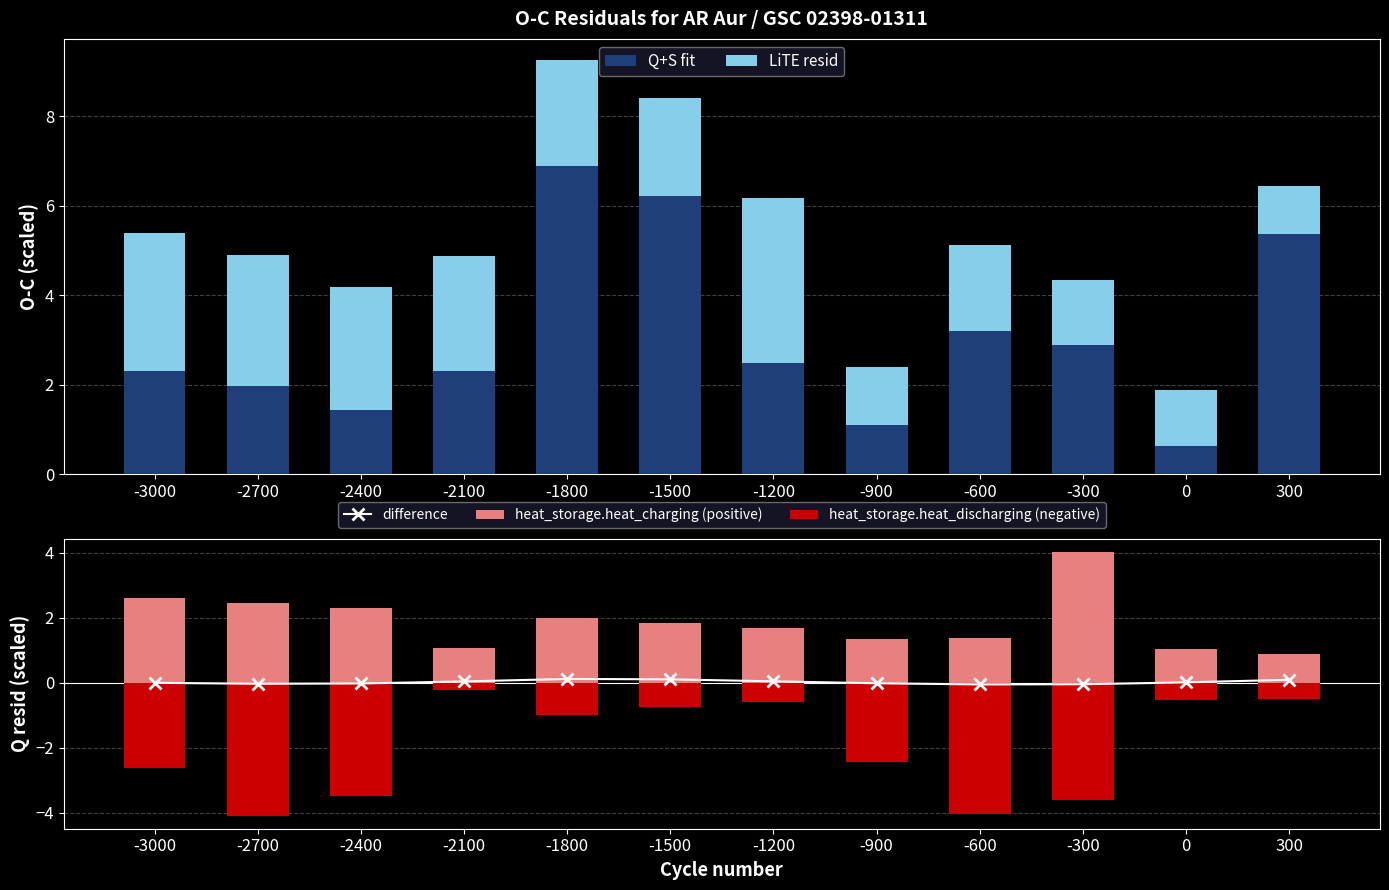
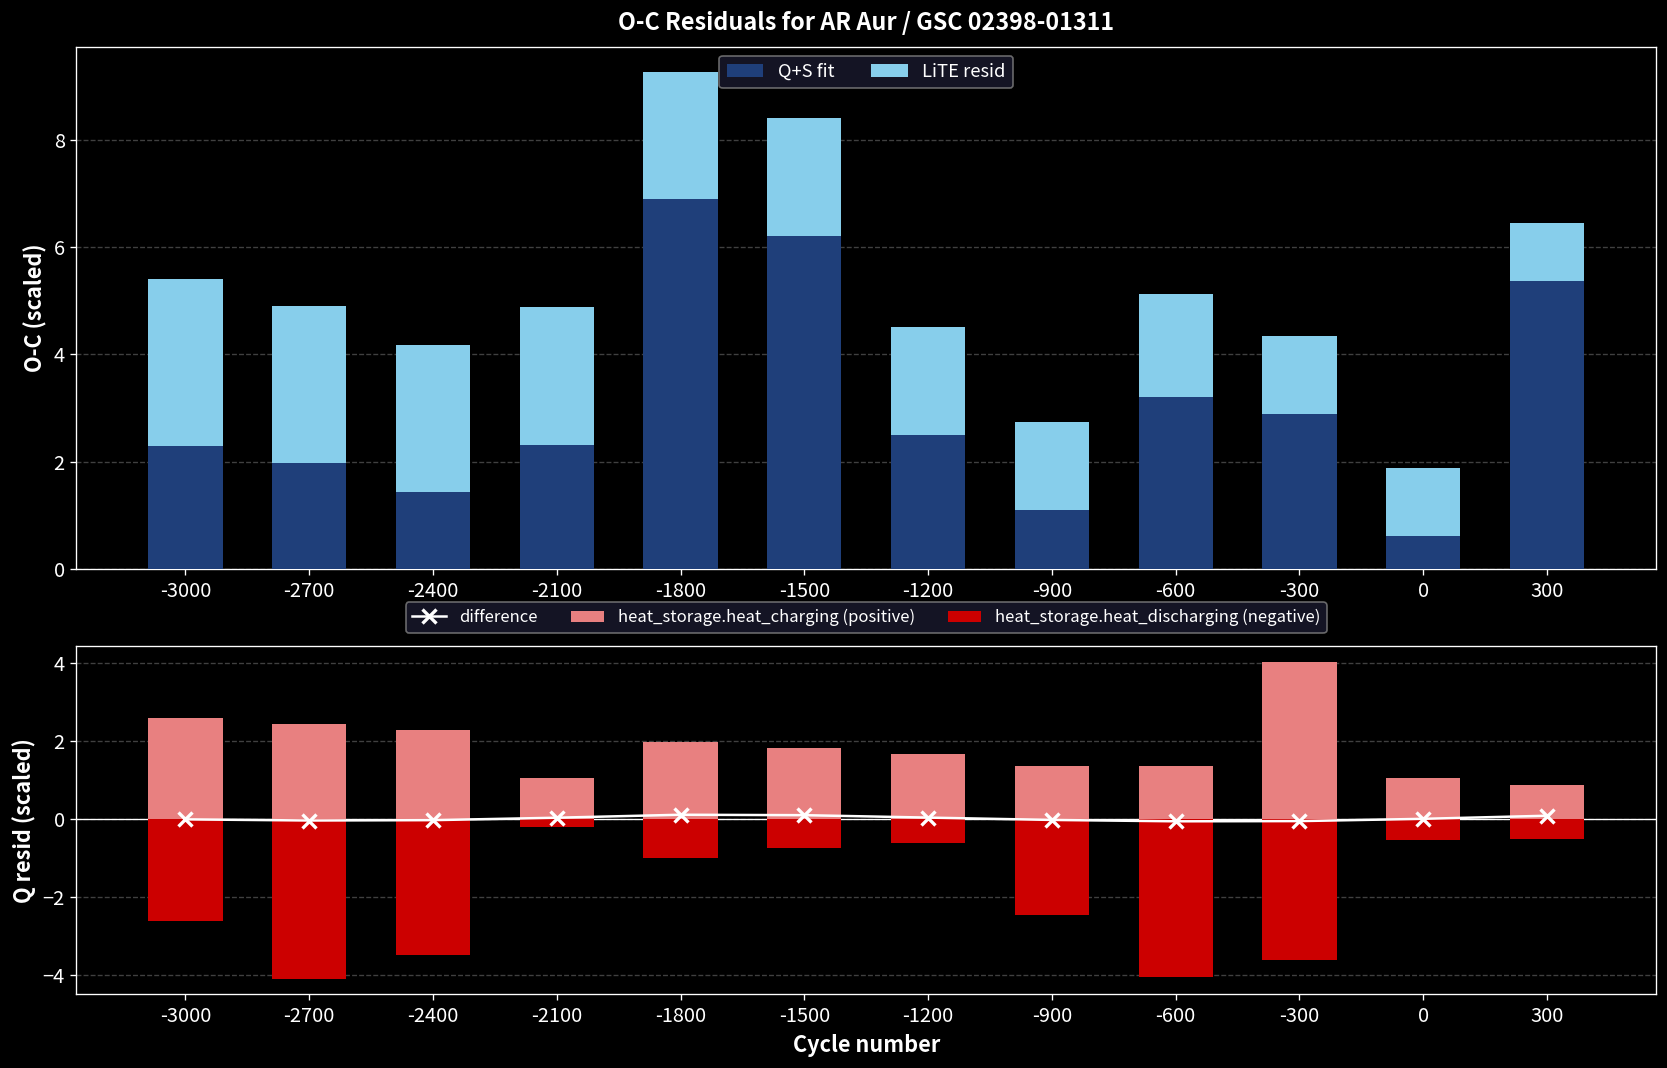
  {
    "O-C Residuals for AR Aur / GSC 02398-01311": {
      "Q+S fit": {
        "-3000": 2.3,
        "-2700": 2.0,
        "-2400": 1.4,
        "-2100": 2.3,
        "-1800": 6.9,
        "-1500": 6.2,
        "-1200": 2.5,
        "-900": 1.1,
        "-600": 3.2,
        "-300": 2.9,
        "0": 0.6,
        "300": 5.4
      },
      "LiTE resid": {
        "-3000": 3.1,
        "-2700": 2.9,
        "-2400": 2.7,
        "-2100": 2.6,
        "-1800": 2.4,
        "-1500": 2.2,
-       "-1200": 3.7,
-       "-900": 1.3,
+       "-1200": 2.0,
+       "-900": 1.6,
        "-600": 1.9,
        "-300": 1.4,
        "0": 1.3,
        "300": 1.1
      }
    }
  }
